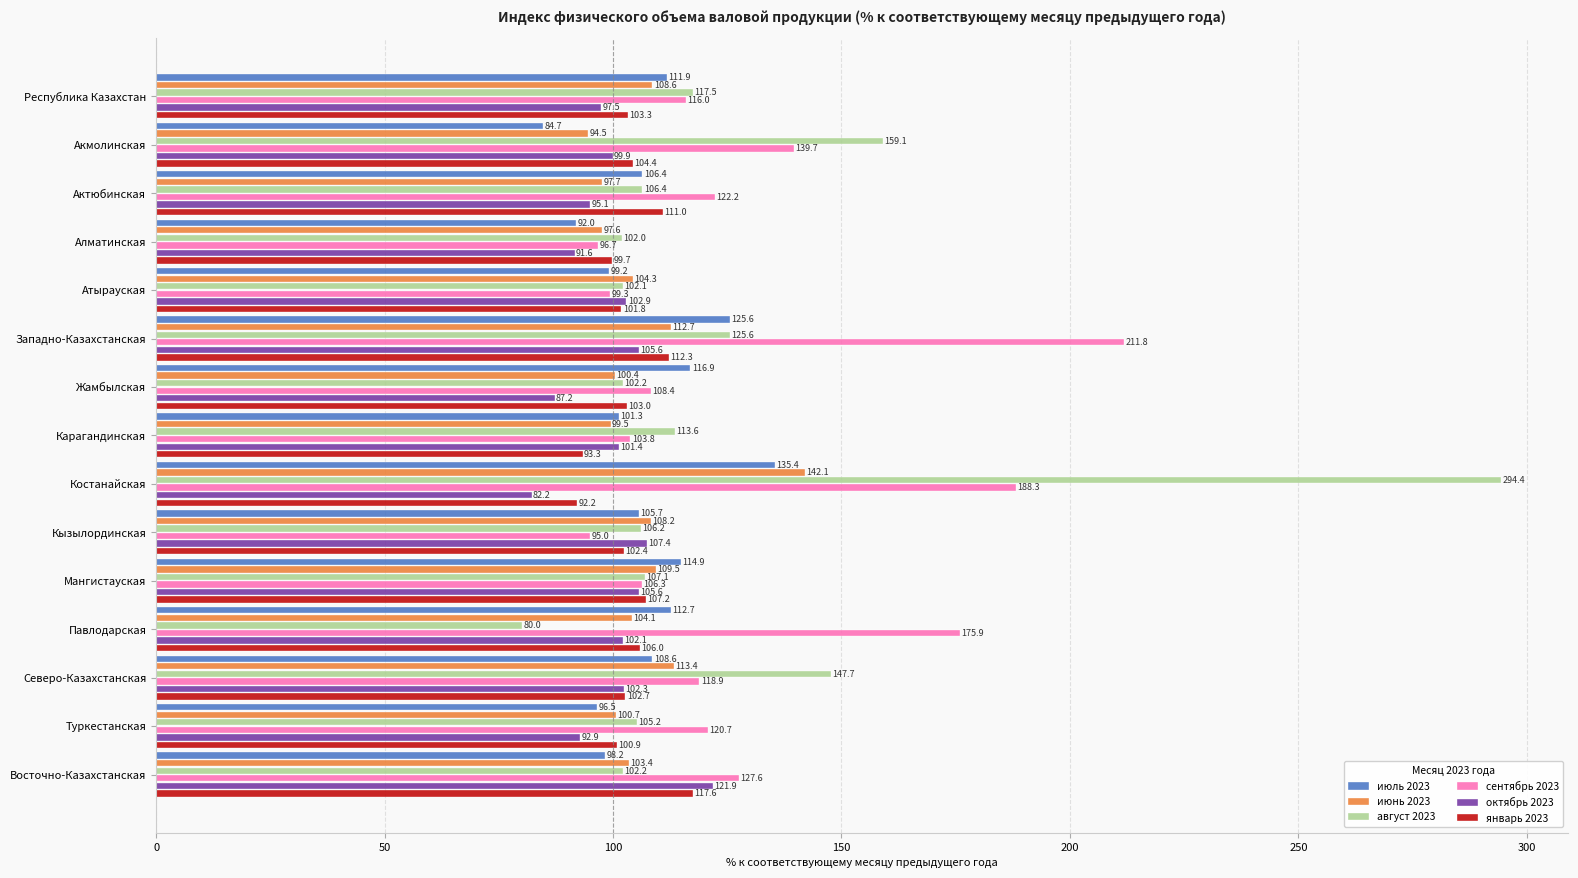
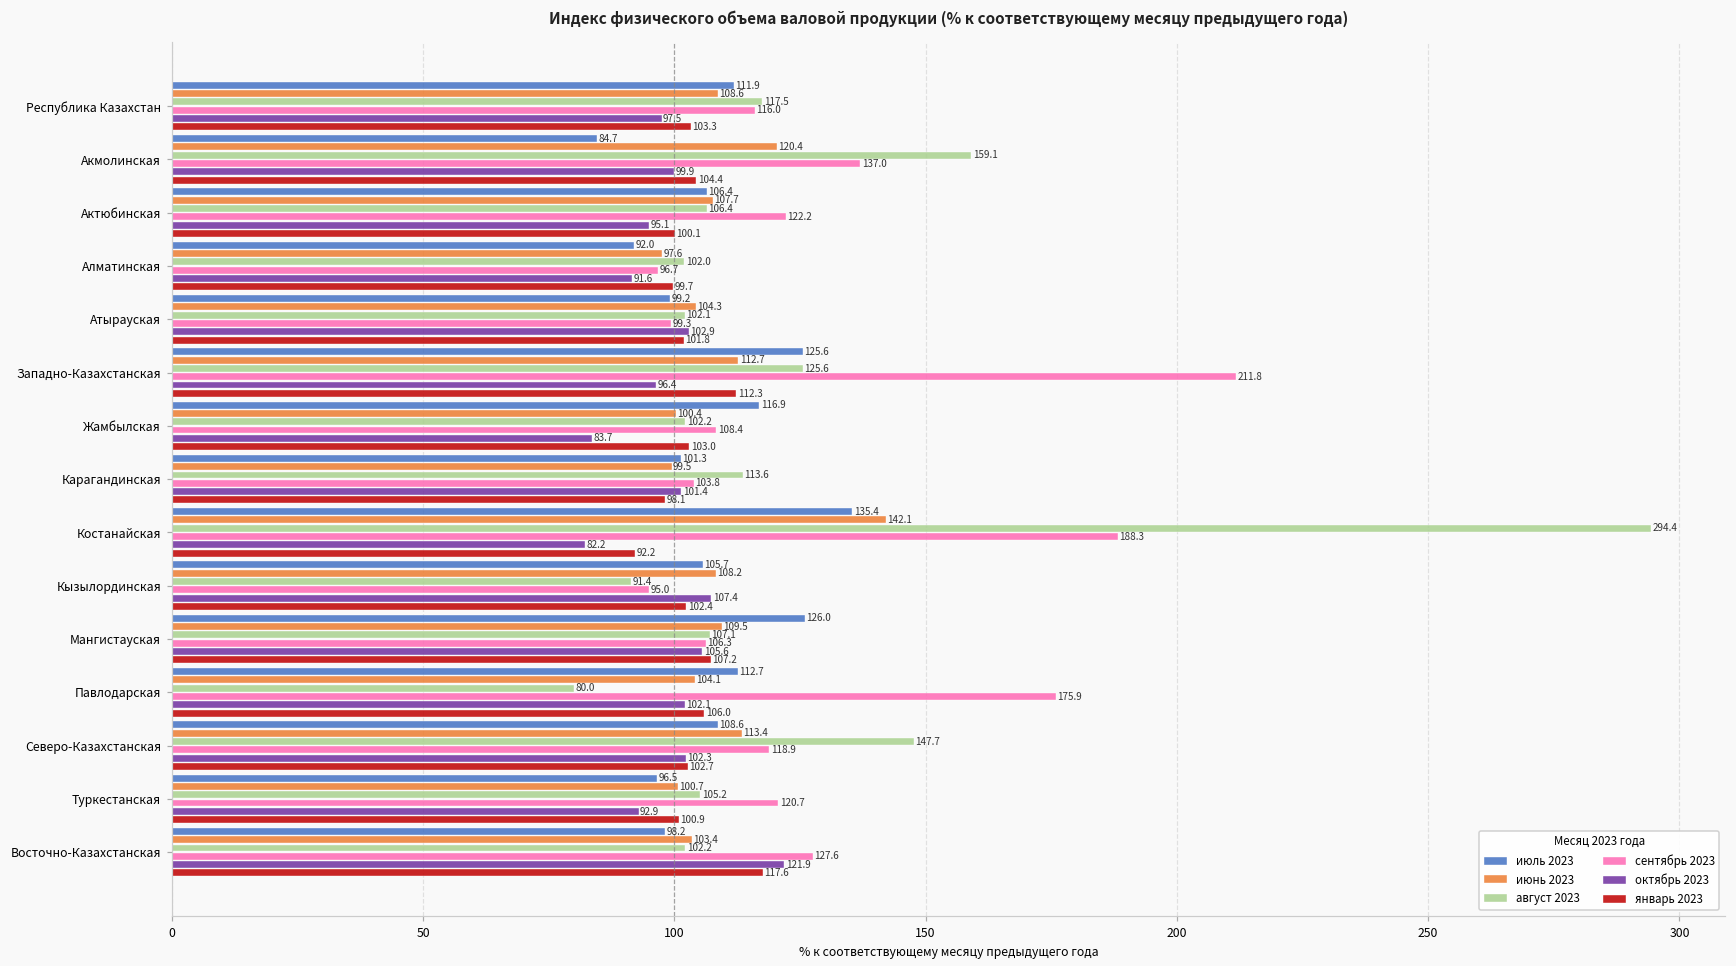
  {
    "июль 2023": {
      "Республика Казахстан": 111.9,
      "Акмолинская": 84.7,
      "Актюбинская": 106.4,
      "Алматинская": 92.0,
      "Атырауская": 99.2,
      "Западно-Казахстанская": 125.6,
      "Жамбылская": 116.9,
      "Карагандинская": 101.3,
      "Костанайская": 135.4,
      "Кызылординская": 105.7,
-     "Мангистауская": 114.9,
+     "Мангистауская": 126.0,
      "Павлодарская": 112.7,
      "Северо-Казахстанская": 108.6,
      "Туркестанская": 96.5,
      "Восточно-Казахстанская": 98.2
    },
    "июнь 2023": {
      "Республика Казахстан": 108.6,
-     "Акмолинская": 94.5,
-     "Актюбинская": 97.7,
+     "Акмолинская": 120.4,
+     "Актюбинская": 107.7,
      "Алматинская": 97.6,
      "Атырауская": 104.3,
      "Западно-Казахстанская": 112.7,
      "Жамбылская": 100.4,
      "Карагандинская": 99.5,
      "Костанайская": 142.1,
      "Кызылординская": 108.2,
      "Мангистауская": 109.5,
      "Павлодарская": 104.1,
      "Северо-Казахстанская": 113.4,
      "Туркестанская": 100.7,
      "Восточно-Казахстанская": 103.4
    },
    "август 2023": {
      "Республика Казахстан": 117.5,
      "Акмолинская": 159.1,
      "Актюбинская": 106.4,
      "Алматинская": 102.0,
      "Атырауская": 102.1,
      "Западно-Казахстанская": 125.6,
      "Жамбылская": 102.2,
      "Карагандинская": 113.6,
      "Костанайская": 294.4,
-     "Кызылординская": 106.2,
+     "Кызылординская": 91.4,
      "Мангистауская": 107.1,
      "Павлодарская": 80.0,
      "Северо-Казахстанская": 147.7,
      "Туркестанская": 105.2,
      "Восточно-Казахстанская": 102.2
    },
    "сентябрь 2023": {
      "Республика Казахстан": 116.0,
-     "Акмолинская": 139.7,
+     "Акмолинская": 137.0,
      "Актюбинская": 122.2,
      "Алматинская": 96.7,
      "Атырауская": 99.3,
      "Западно-Казахстанская": 211.8,
      "Жамбылская": 108.4,
      "Карагандинская": 103.8,
      "Костанайская": 188.3,
      "Кызылординская": 95.0,
      "Мангистауская": 106.3,
      "Павлодарская": 175.9,
      "Северо-Казахстанская": 118.9,
      "Туркестанская": 120.7,
      "Восточно-Казахстанская": 127.6
    },
    "октябрь 2023": {
      "Республика Казахстан": 97.5,
      "Акмолинская": 99.9,
      "Актюбинская": 95.1,
      "Алматинская": 91.6,
      "Атырауская": 102.9,
-     "Западно-Казахстанская": 105.6,
-     "Жамбылская": 87.2,
+     "Западно-Казахстанская": 96.4,
+     "Жамбылская": 83.7,
      "Карагандинская": 101.4,
      "Костанайская": 82.2,
      "Кызылординская": 107.4,
      "Мангистауская": 105.6,
      "Павлодарская": 102.1,
      "Туркестанская": 92.9,
      "Восточно-Казахстанская": 121.9
    },
    "январь 2023": {
      "Республика Казахстан": 103.3,
      "Акмолинская": 104.4,
-     "Актюбинская": 111.0,
+     "Актюбинская": 100.1,
      "Алматинская": 99.7,
      "Атырауская": 101.8,
      "Западно-Казахстанская": 112.3,
      "Жамбылская": 103.0,
-     "Карагандинская": 93.3,
+     "Карагандинская": 98.1,
      "Костанайская": 92.2,
      "Кызылординская": 102.4,
      "Мангистауская": 107.2,
      "Павлодарская": 106.0,
      "Туркестанская": 100.9,
      "Восточно-Казахстанская": 117.6
    }
  }
